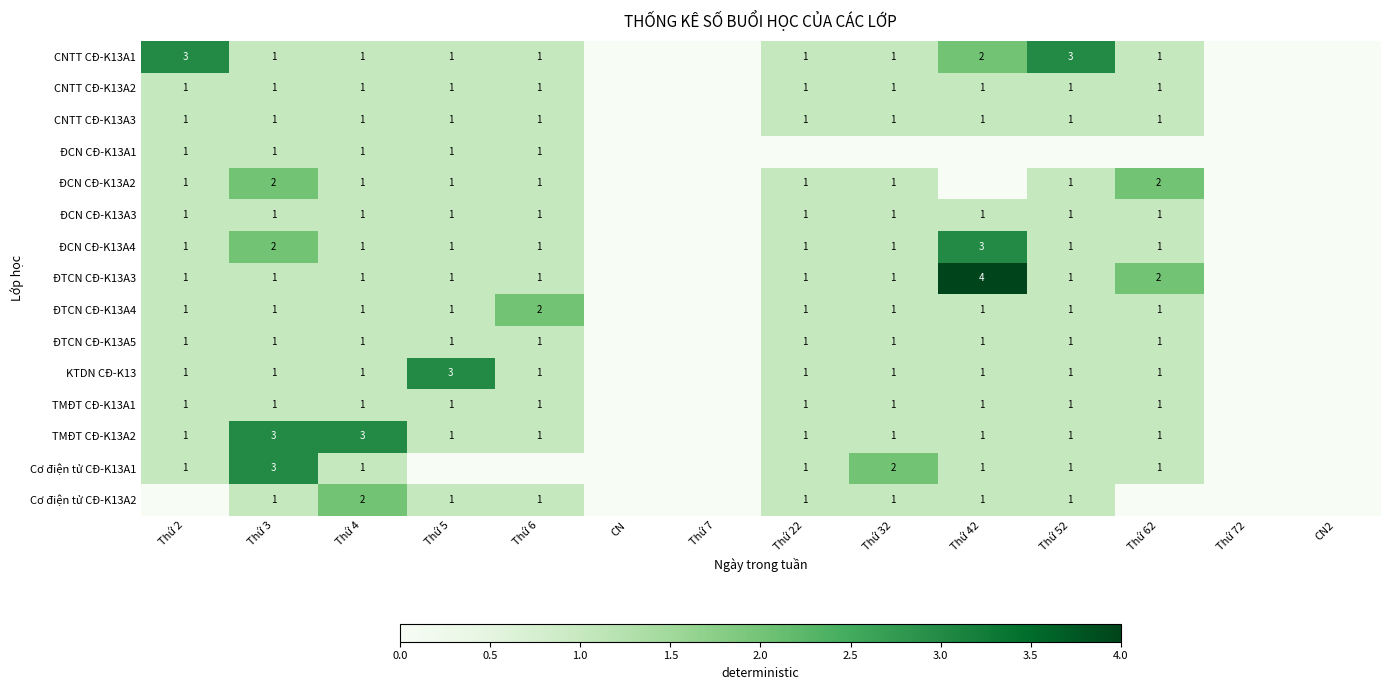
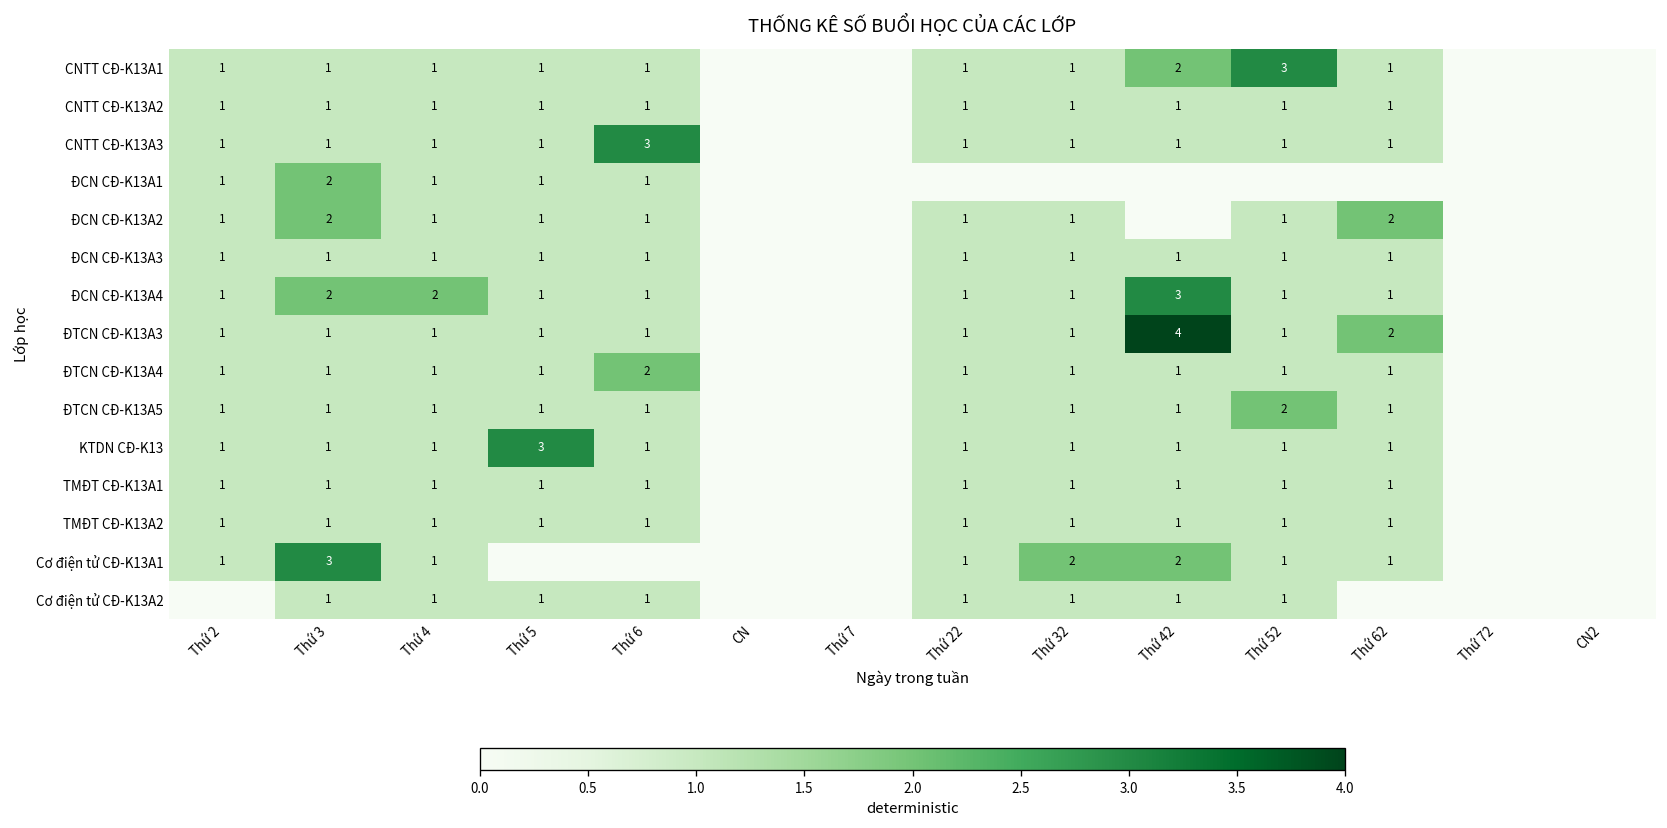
  {
    "CNTT CĐ-K13A1": {
-     "Thứ 2": 3,
+     "Thứ 2": 1,
      "Thứ 3": 1,
      "Thứ 4": 1,
      "Thứ 5": 1,
      "Thứ 6": 1,
      "Thứ 22": 1,
      "Thứ 32": 1,
      "Thứ 42": 2,
      "Thứ 52": 3,
      "Thứ 62": 1
    },
    "CNTT CĐ-K13A2": {
      "Thứ 2": 1,
      "Thứ 3": 1,
      "Thứ 4": 1,
      "Thứ 5": 1,
      "Thứ 6": 1,
      "Thứ 22": 1,
      "Thứ 32": 1,
      "Thứ 42": 1,
      "Thứ 52": 1,
      "Thứ 62": 1
    },
    "CNTT CĐ-K13A3": {
      "Thứ 2": 1,
      "Thứ 3": 1,
      "Thứ 4": 1,
      "Thứ 5": 1,
-     "Thứ 6": 1,
+     "Thứ 6": 3,
      "Thứ 22": 1,
      "Thứ 32": 1,
      "Thứ 42": 1,
      "Thứ 52": 1,
      "Thứ 62": 1
    },
    "ĐCN CĐ-K13A1": {
      "Thứ 2": 1,
-     "Thứ 3": 1,
+     "Thứ 3": 2,
      "Thứ 4": 1,
      "Thứ 5": 1,
      "Thứ 6": 1
    },
    "ĐCN CĐ-K13A2": {
      "Thứ 2": 1,
      "Thứ 3": 2,
      "Thứ 4": 1,
      "Thứ 5": 1,
      "Thứ 6": 1,
      "Thứ 22": 1,
      "Thứ 32": 1,
      "Thứ 52": 1,
      "Thứ 62": 2
    },
    "ĐCN CĐ-K13A3": {
      "Thứ 2": 1,
      "Thứ 3": 1,
      "Thứ 4": 1,
      "Thứ 5": 1,
      "Thứ 6": 1,
      "Thứ 22": 1,
      "Thứ 32": 1,
      "Thứ 42": 1,
      "Thứ 52": 1,
      "Thứ 62": 1
    },
    "ĐCN CĐ-K13A4": {
      "Thứ 2": 1,
      "Thứ 3": 2,
-     "Thứ 4": 1,
+     "Thứ 4": 2,
      "Thứ 5": 1,
      "Thứ 6": 1,
      "Thứ 22": 1,
      "Thứ 32": 1,
      "Thứ 42": 3,
      "Thứ 52": 1,
      "Thứ 62": 1
    },
    "ĐTCN CĐ-K13A3": {
      "Thứ 2": 1,
      "Thứ 3": 1,
      "Thứ 4": 1,
      "Thứ 5": 1,
      "Thứ 6": 1,
      "Thứ 22": 1,
      "Thứ 32": 1,
      "Thứ 42": 4,
      "Thứ 52": 1,
      "Thứ 62": 2
    },
    "ĐTCN CĐ-K13A4": {
      "Thứ 2": 1,
      "Thứ 3": 1,
      "Thứ 4": 1,
      "Thứ 5": 1,
      "Thứ 6": 2,
      "Thứ 22": 1,
      "Thứ 32": 1,
      "Thứ 42": 1,
      "Thứ 52": 1,
      "Thứ 62": 1
    },
    "ĐTCN CĐ-K13A5": {
      "Thứ 2": 1,
      "Thứ 3": 1,
      "Thứ 4": 1,
      "Thứ 5": 1,
      "Thứ 6": 1,
      "Thứ 22": 1,
      "Thứ 32": 1,
      "Thứ 42": 1,
-     "Thứ 52": 1,
+     "Thứ 52": 2,
      "Thứ 62": 1
    },
    "KTDN CĐ-K13": {
      "Thứ 2": 1,
      "Thứ 3": 1,
      "Thứ 4": 1,
      "Thứ 5": 3,
      "Thứ 6": 1,
      "Thứ 22": 1,
      "Thứ 32": 1,
      "Thứ 42": 1,
      "Thứ 52": 1,
      "Thứ 62": 1
    },
    "TMĐT CĐ-K13A1": {
      "Thứ 2": 1,
      "Thứ 3": 1,
      "Thứ 4": 1,
      "Thứ 5": 1,
      "Thứ 6": 1,
      "Thứ 22": 1,
      "Thứ 32": 1,
      "Thứ 42": 1,
      "Thứ 52": 1,
      "Thứ 62": 1
    },
    "TMĐT CĐ-K13A2": {
      "Thứ 2": 1,
-     "Thứ 3": 3,
-     "Thứ 4": 3,
+     "Thứ 3": 1,
+     "Thứ 4": 1,
      "Thứ 5": 1,
      "Thứ 6": 1,
      "Thứ 22": 1,
      "Thứ 32": 1,
      "Thứ 42": 1,
      "Thứ 52": 1,
      "Thứ 62": 1
    },
    "Cơ điện tử CĐ-K13A1": {
      "Thứ 2": 1,
      "Thứ 3": 3,
      "Thứ 4": 1,
      "Thứ 22": 1,
      "Thứ 32": 2,
-     "Thứ 42": 1,
+     "Thứ 42": 2,
      "Thứ 52": 1,
      "Thứ 62": 1
    },
    "Cơ điện tử CĐ-K13A2": {
      "Thứ 3": 1,
-     "Thứ 4": 2,
+     "Thứ 4": 1,
      "Thứ 5": 1,
      "Thứ 6": 1,
      "Thứ 22": 1,
      "Thứ 32": 1,
      "Thứ 42": 1,
      "Thứ 52": 1
    }
  }
